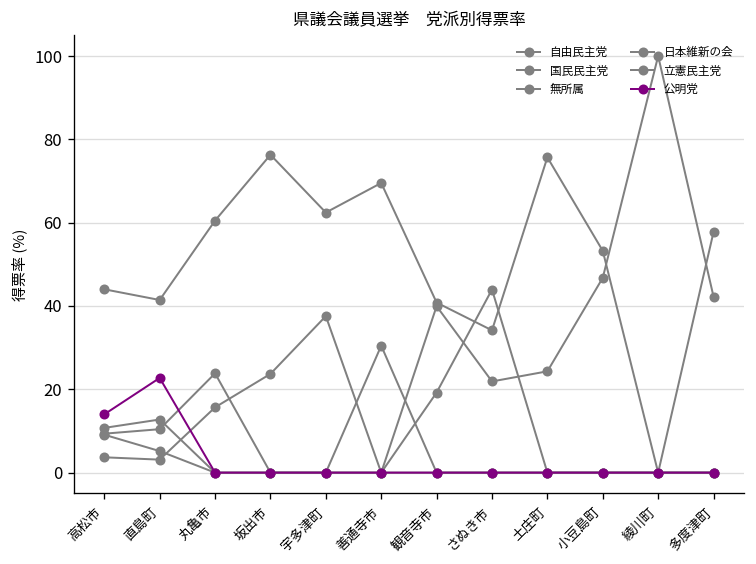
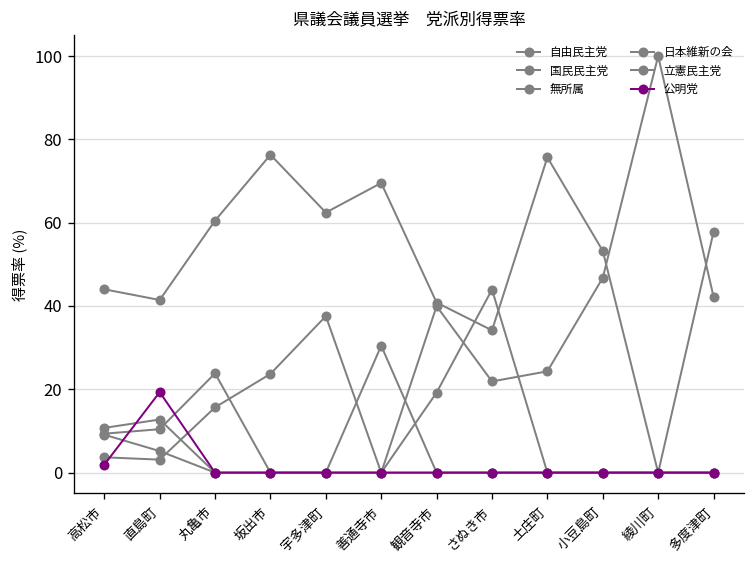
  {
    "公明党": {
-     "高松市": 14,
-     "直島町": 23
+     "高松市": 2,
+     "直島町": 19
    }
  }
